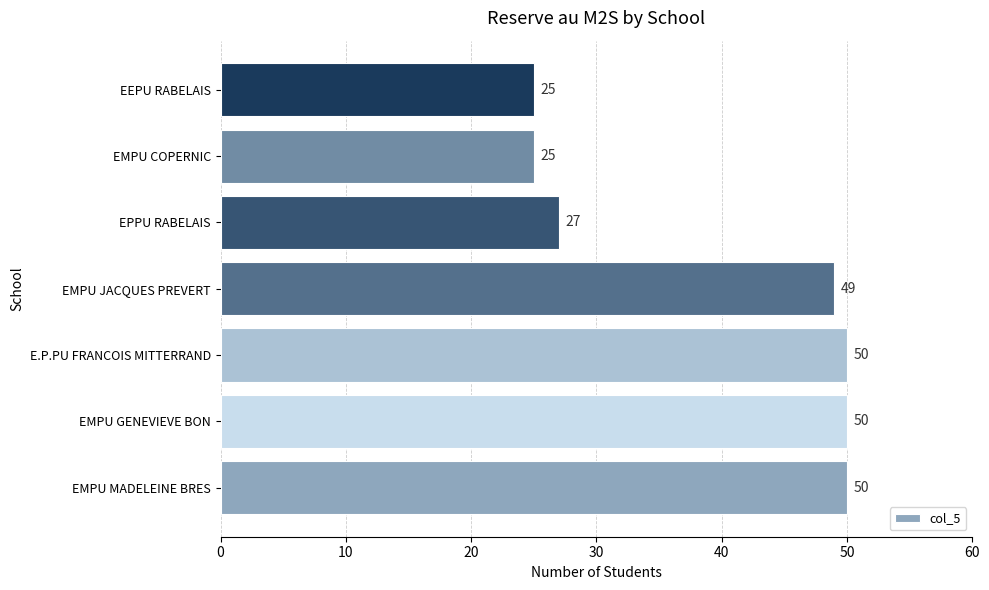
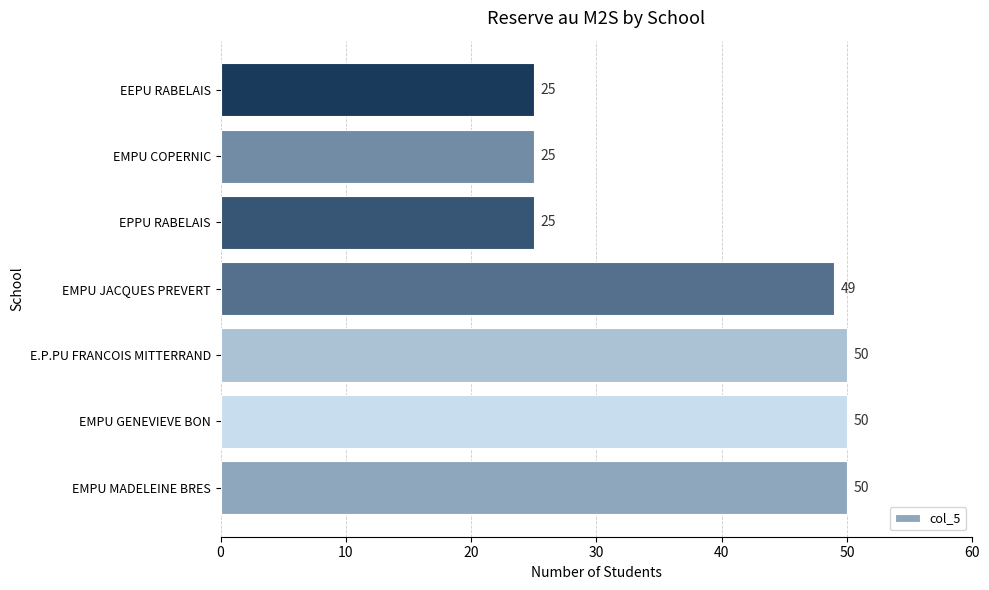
  {
    "EEPU RABELAIS": 25,
    "EMPU COPERNIC": 25,
-   "EPPU RABELAIS": 27,
+   "EPPU RABELAIS": 25,
    "EMPU JACQUES PREVERT": 49,
    "E.P.PU FRANCOIS MITTERRAND": 50,
    "EMPU GENEVIEVE BON": 50,
    "EMPU MADELEINE BRES": 50
  }
